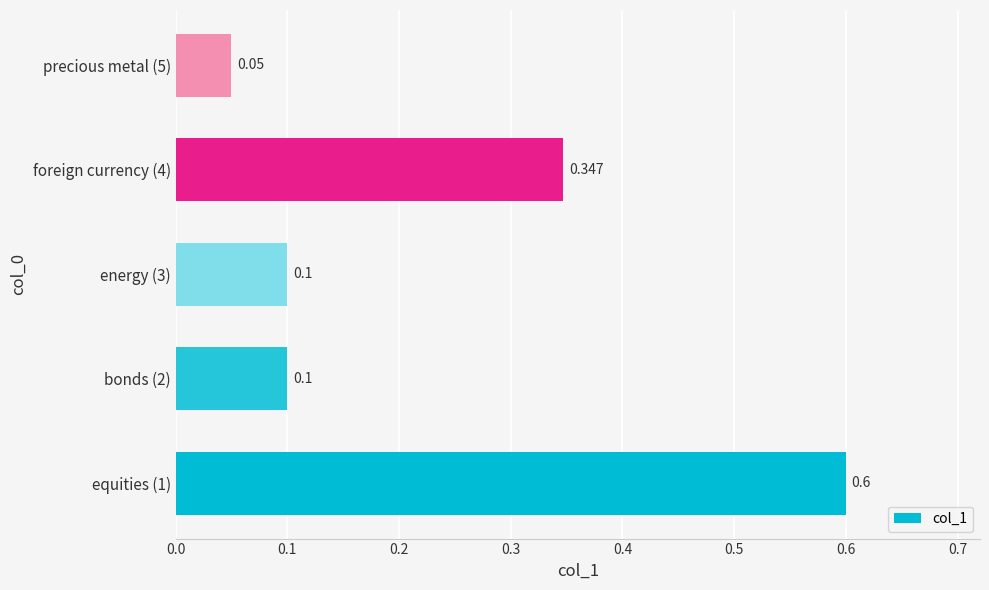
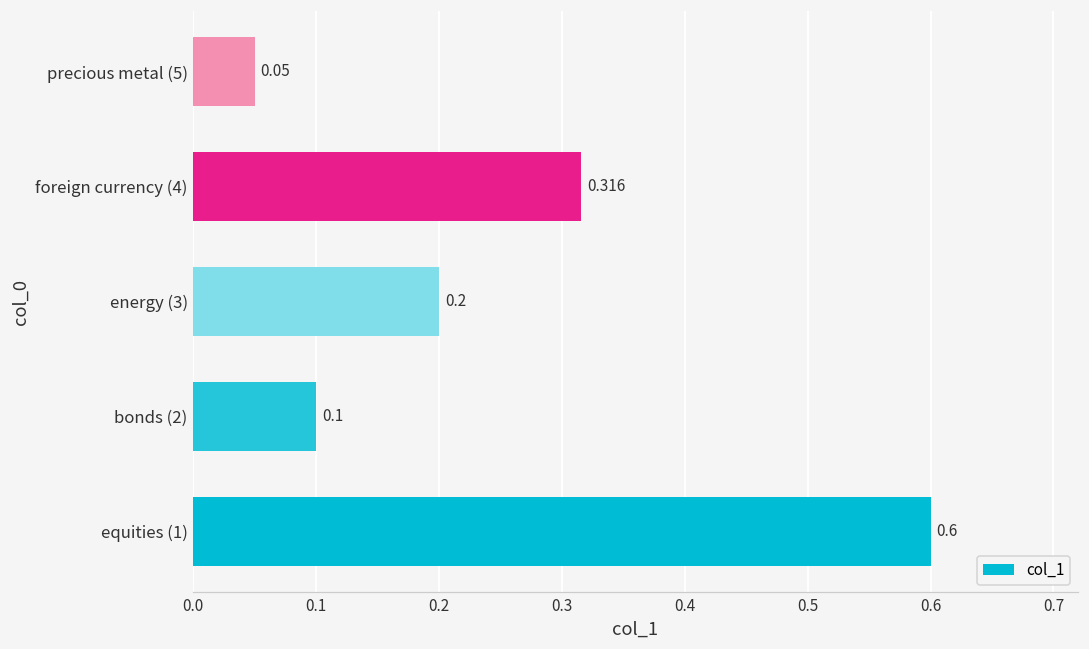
  {
    "precious metal (5)": 0.05,
-   "foreign currency (4)": 0.347,
-   "energy (3)": 0.1,
+   "foreign currency (4)": 0.316,
+   "energy (3)": 0.2,
    "bonds (2)": 0.1,
    "equities (1)": 0.6
  }
